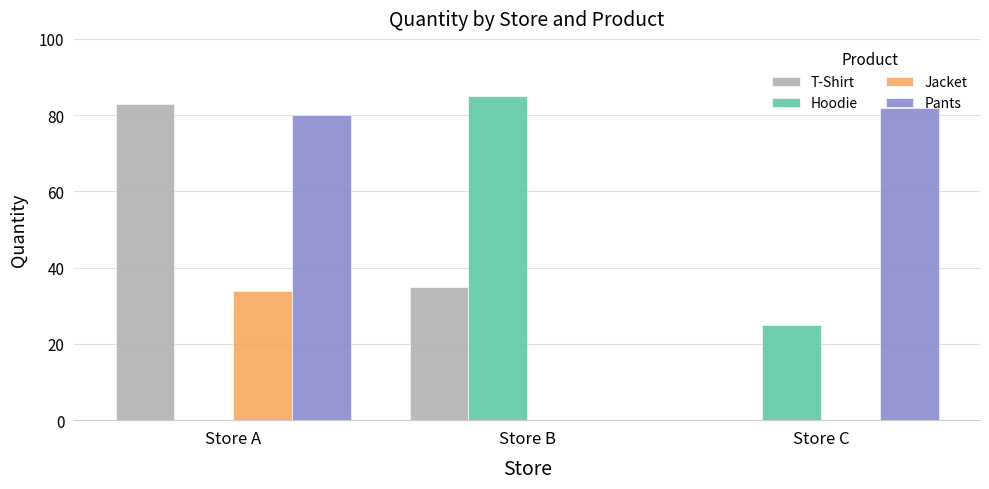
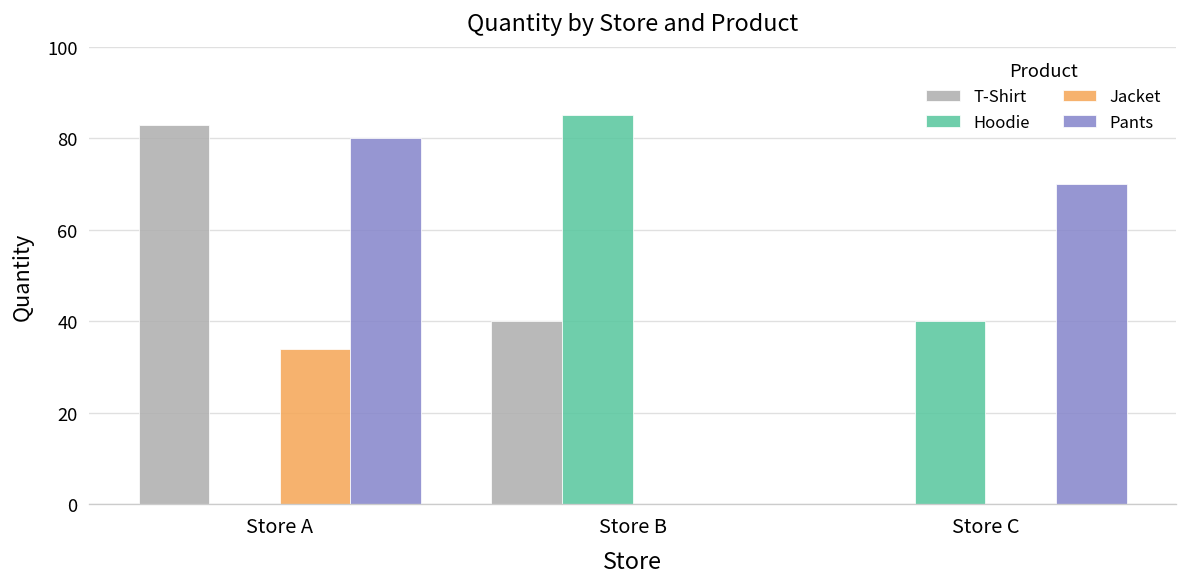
  {
    "T-Shirt": {
      "Store A": 83,
-     "Store B": 35,
+     "Store B": 40,
      "Store C": 0
    },
    "Hoodie": {
      "Store A": 0,
      "Store B": 85,
-     "Store C": 25
+     "Store C": 40
    },
    "Jacket": {
      "Store A": 34,
      "Store B": 0,
      "Store C": 0
    },
    "Pants": {
      "Store A": 80,
      "Store B": 0,
-     "Store C": 82
+     "Store C": 70
    }
  }
